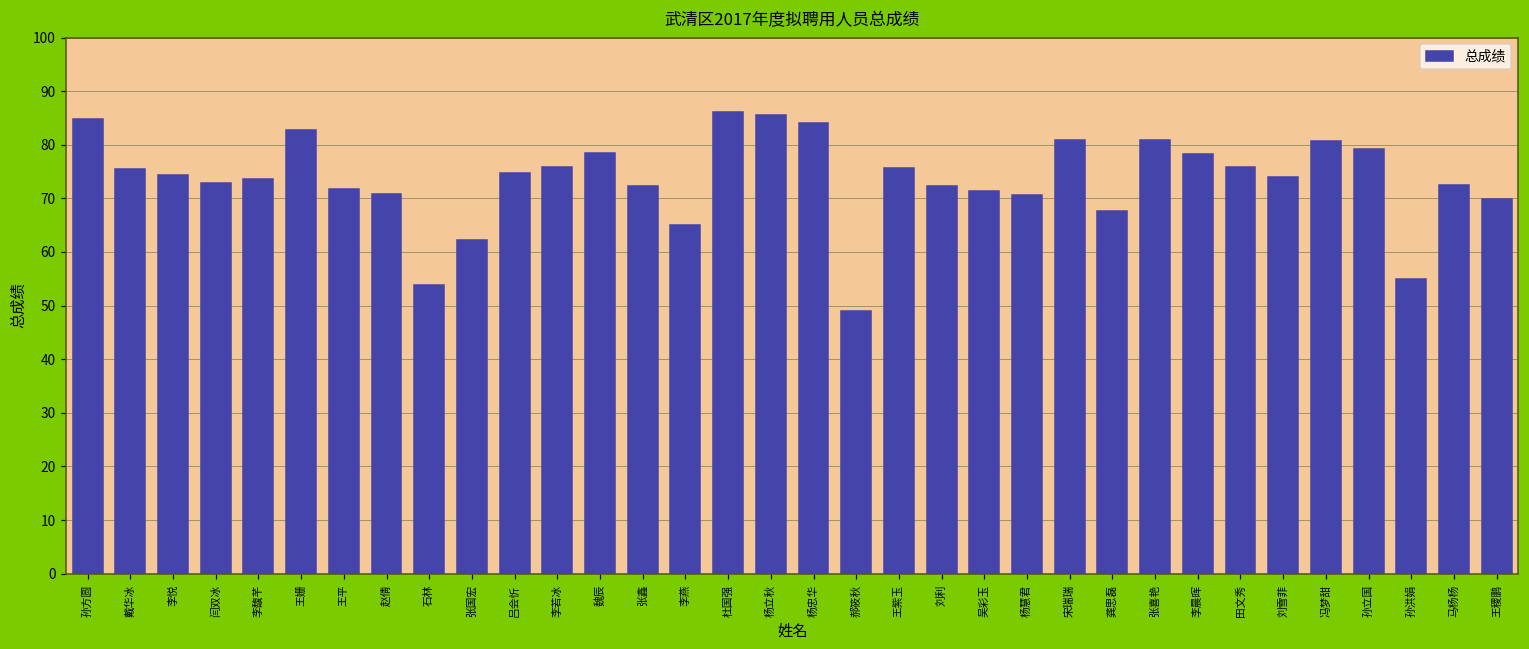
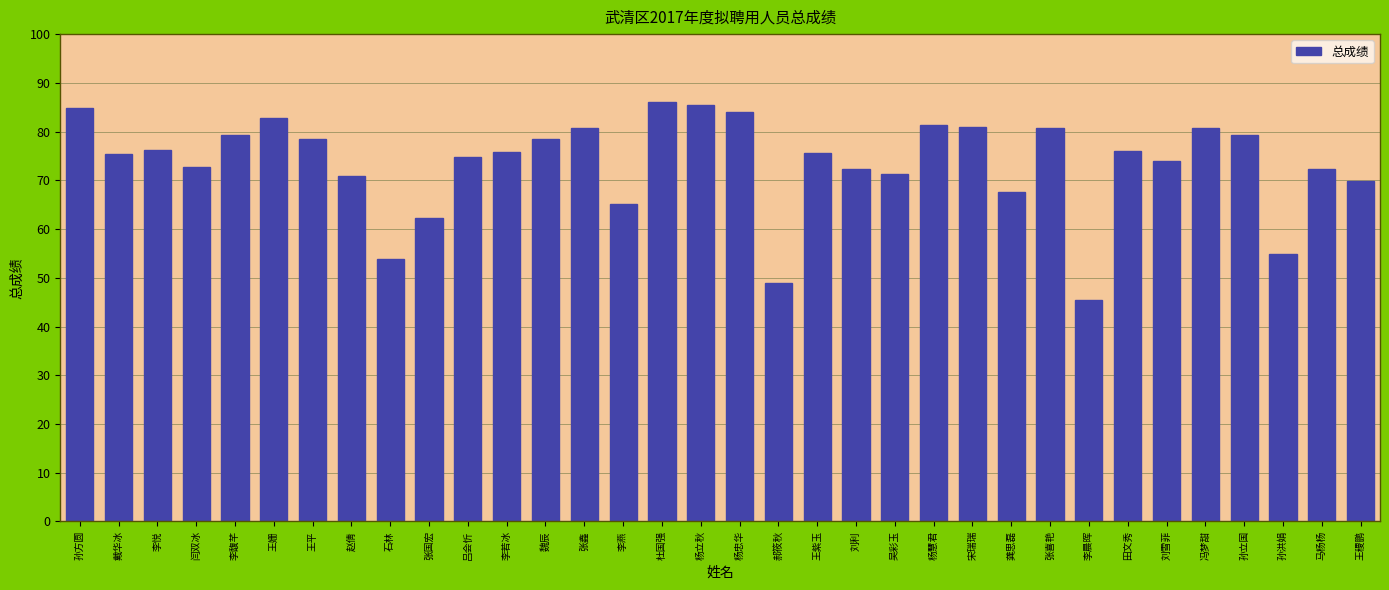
  {
    "孙方圆": 85,
    "戴华冰": 75,
-   "李悦": 74,
+   "李悦": 76,
    "闫双冰": 73,
-   "李馥芊": 74,
+   "李馥芊": 79,
    "王姗": 83,
-   "王平": 72,
+   "王平": 79,
    "赵倩": 71,
    "石林": 54,
    "张国宏": 62,
    "吕会忻": 75,
    "李若冰": 76,
    "魏辰": 78,
-   "张鑫": 72,
+   "张鑫": 81,
    "李燕": 65,
    "杜国强": 86,
    "杨立秋": 86,
    "杨忠华": 84,
    "郝筱秋": 49,
    "王紫玉": 76,
    "刘利": 72,
    "吴彩玉": 71,
-   "杨慧君": 71,
+   "杨慧君": 81,
    "宋瑞瑞": 81,
    "龚思磊": 68,
    "张喜艳": 81,
-   "李晨晖": 78,
+   "李晨晖": 45,
    "田文秀": 76,
    "刘雪菲": 74,
    "冯梦甜": 81,
    "孙立国": 79,
    "孙洪娟": 55,
    "马杨杨": 72,
    "王稷鹏": 70
  }
